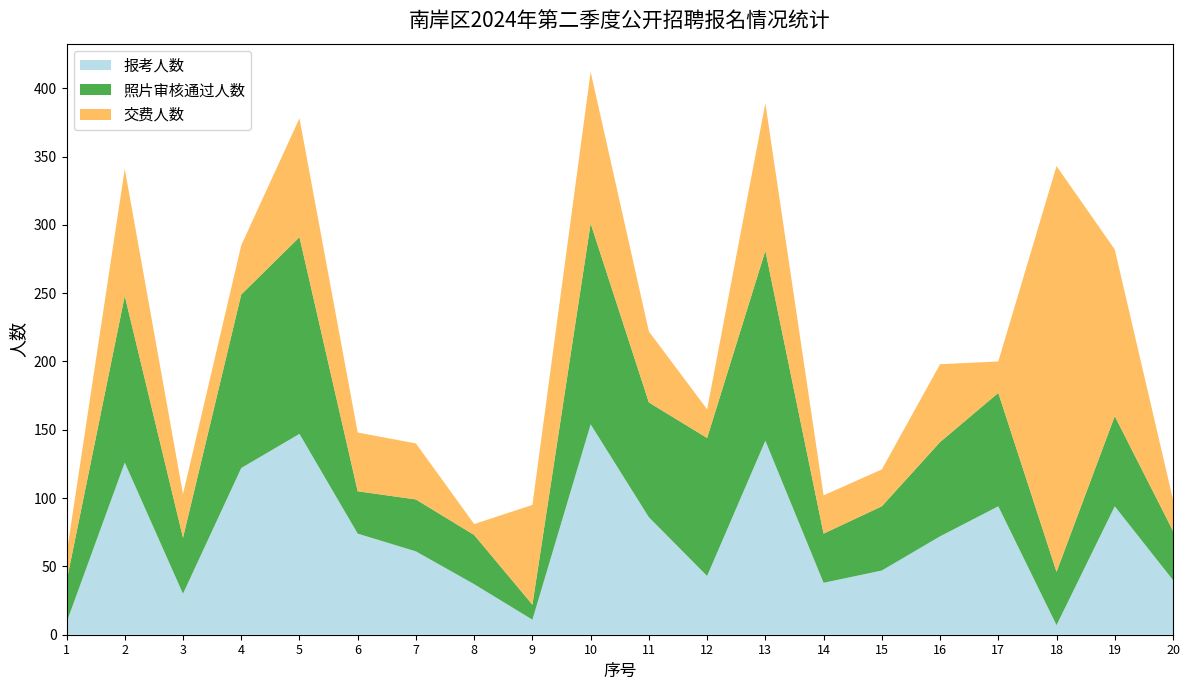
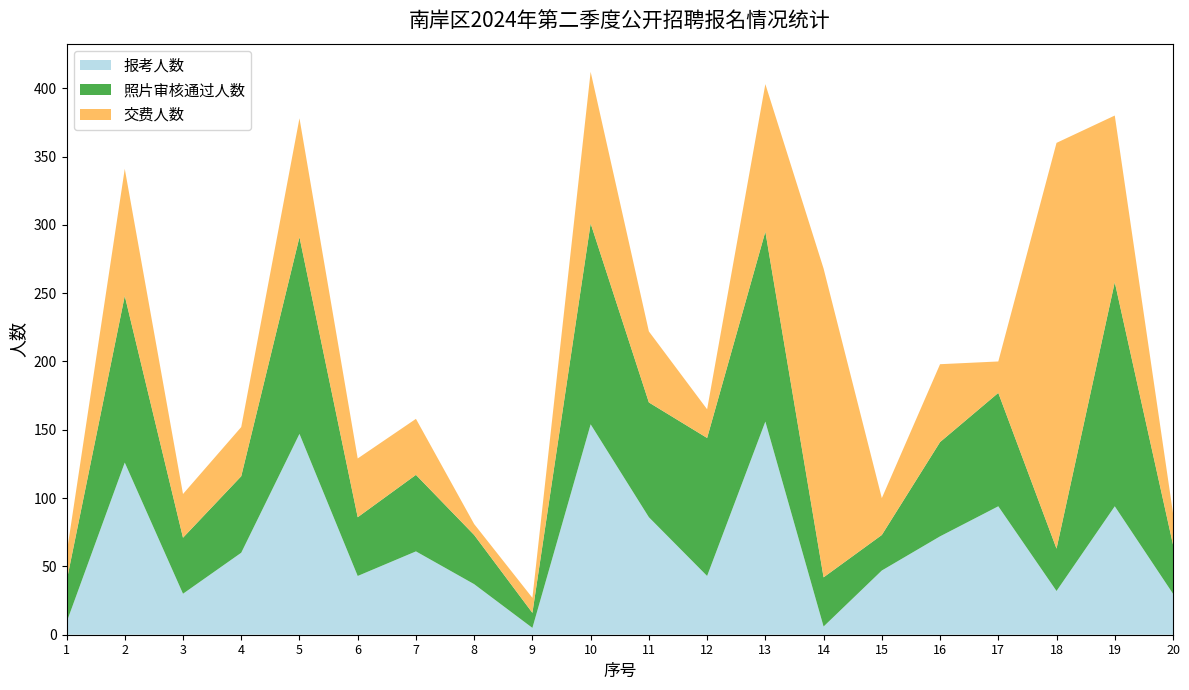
  {
    "报考人数": {
      "1": 9,
      "2": 126,
      "3": 30,
-     "4": 122,
+     "4": 60,
      "5": 147,
-     "6": 74,
+     "6": 43,
      "7": 61,
      "8": 37,
-     "9": 11,
+     "9": 5,
      "10": 154,
      "11": 86,
      "12": 43,
-     "13": 142,
-     "14": 38,
+     "13": 156,
+     "14": 6,
      "15": 47,
      "16": 72,
      "17": 94,
-     "18": 7,
+     "18": 32,
      "19": 94,
-     "20": 40
+     "20": 30
    },
    "照片审核通过人数": {
      "1": 30,
      "2": 122,
      "3": 41,
-     "4": 127,
+     "4": 56,
      "5": 144,
-     "6": 31,
-     "7": 38,
+     "6": 43,
+     "7": 56,
      "8": 36,
      "9": 11,
      "10": 147,
      "11": 84,
      "12": 101,
      "13": 139,
      "14": 36,
-     "15": 47,
+     "15": 26,
      "16": 69,
      "17": 83,
-     "18": 39,
-     "19": 66,
+     "18": 31,
+     "19": 164,
      "20": 36
    },
    "交费人数": {
      "1": 20,
      "2": 93,
      "3": 32,
      "4": 36,
      "5": 87,
      "6": 43,
      "7": 41,
      "8": 8,
-     "9": 73,
+     "9": 11,
      "10": 111,
      "11": 52,
      "12": 21,
      "13": 108,
-     "14": 28,
+     "14": 226,
      "15": 27,
      "16": 57,
      "17": 23,
      "18": 297,
      "19": 122,
      "20": 23
    }
  }
